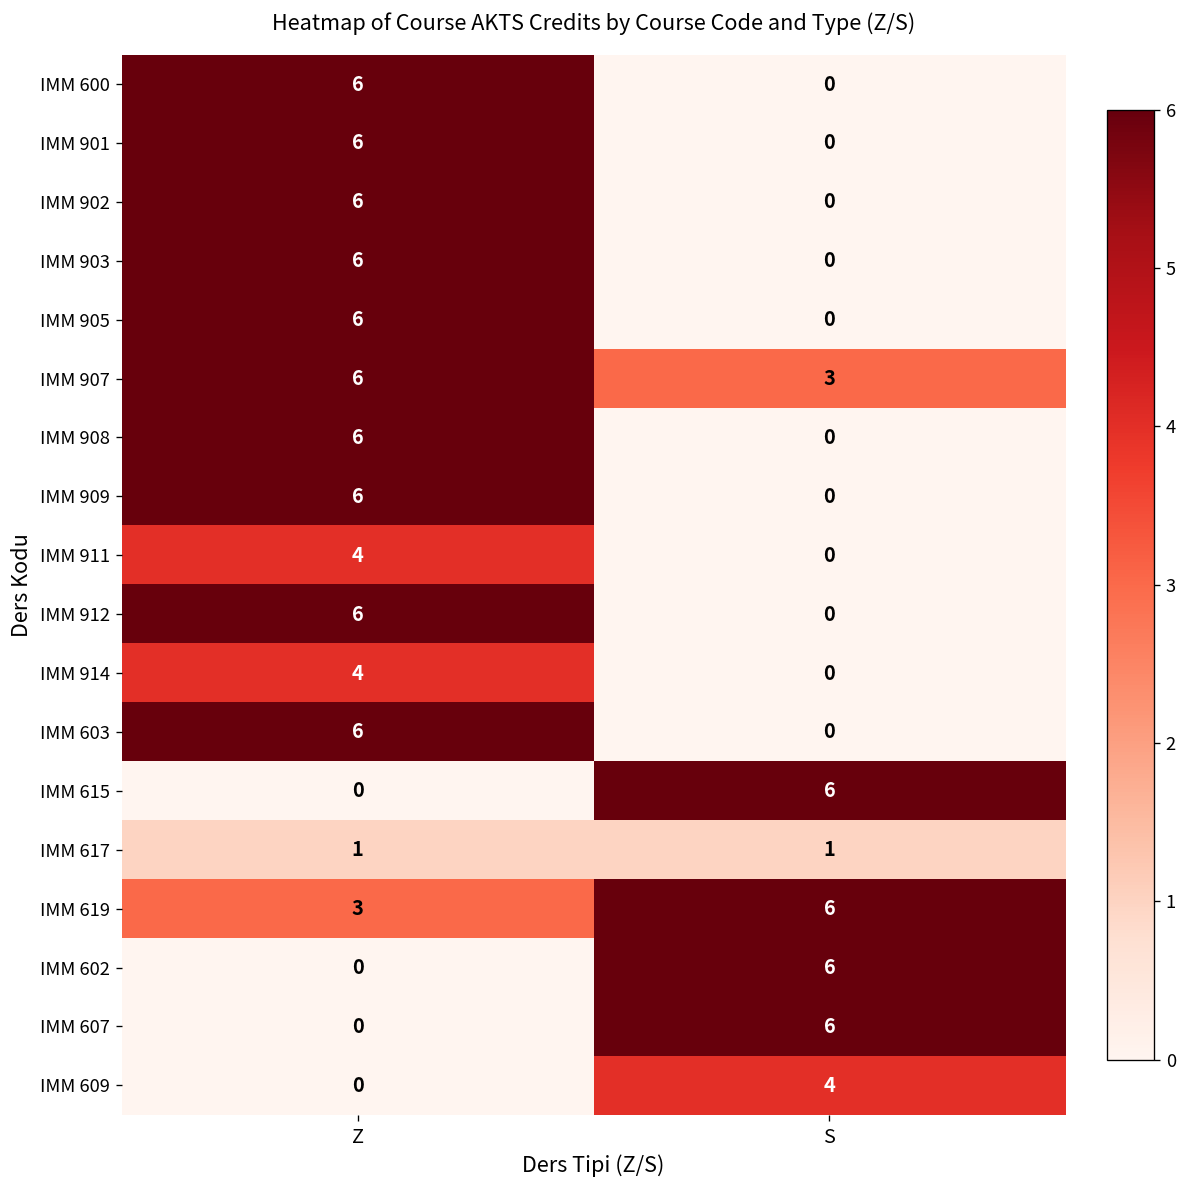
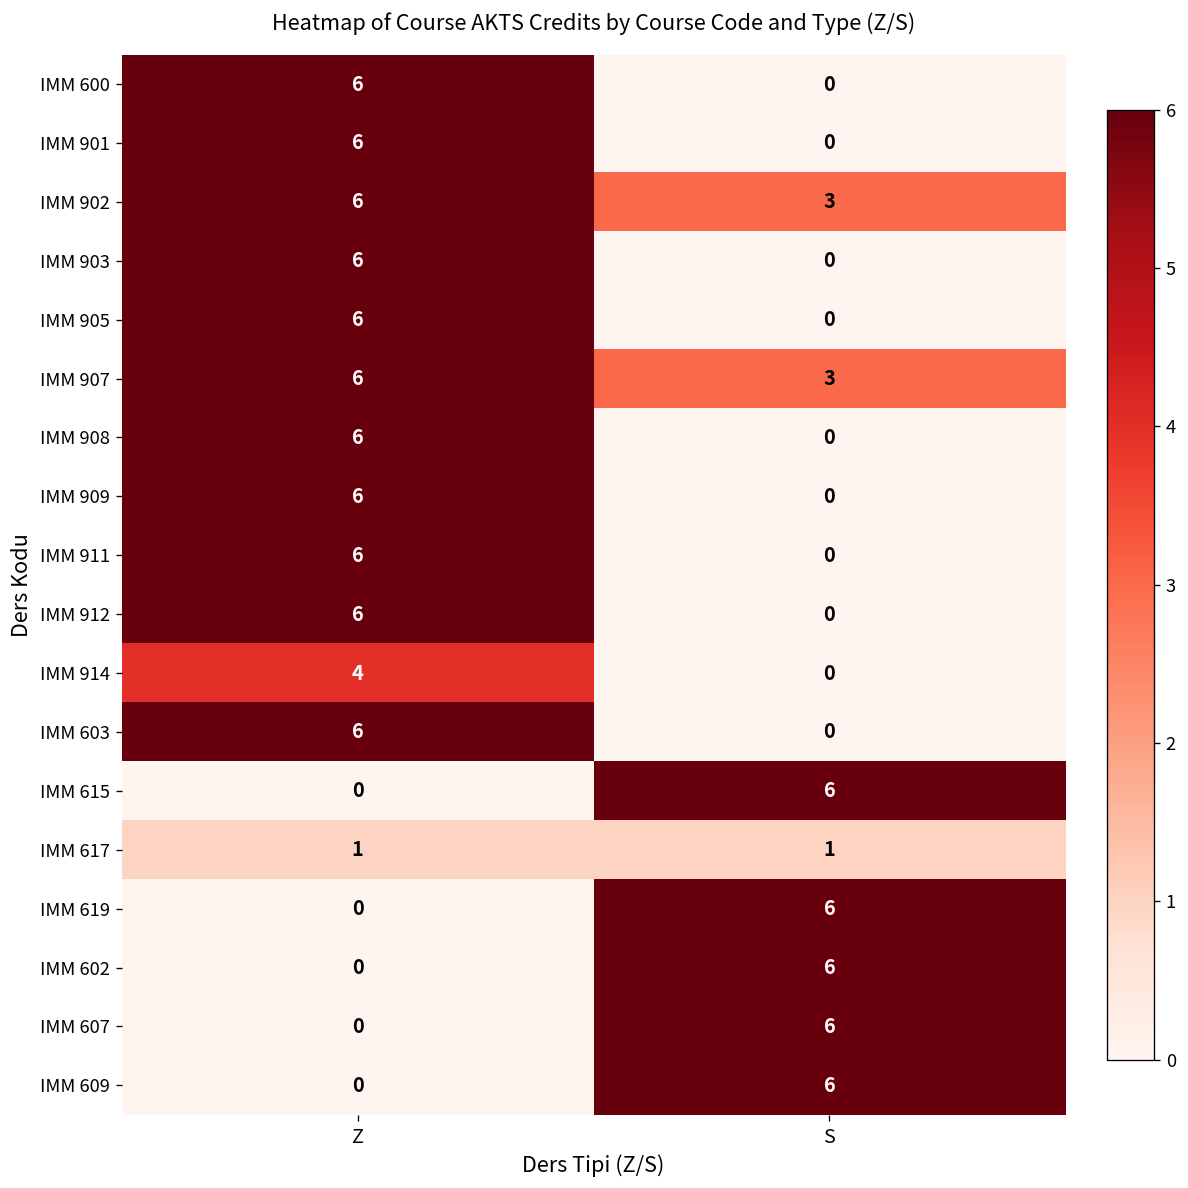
  {
    "IMM 600": {
      "Z": 6,
      "S": 0
    },
    "IMM 901": {
      "Z": 6,
      "S": 0
    },
    "IMM 902": {
      "Z": 6,
-     "S": 0
+     "S": 3
    },
    "IMM 903": {
      "Z": 6,
      "S": 0
    },
    "IMM 905": {
      "Z": 6,
      "S": 0
    },
    "IMM 907": {
      "Z": 6,
      "S": 3
    },
    "IMM 908": {
      "Z": 6,
      "S": 0
    },
    "IMM 909": {
      "Z": 6,
      "S": 0
    },
    "IMM 911": {
-     "Z": 4,
+     "Z": 6,
      "S": 0
    },
    "IMM 912": {
      "Z": 6,
      "S": 0
    },
    "IMM 914": {
      "Z": 4,
      "S": 0
    },
    "IMM 603": {
      "Z": 6,
      "S": 0
    },
    "IMM 615": {
      "Z": 0,
      "S": 6
    },
    "IMM 617": {
      "Z": 1,
      "S": 1
    },
    "IMM 619": {
-     "Z": 3,
+     "Z": 0,
      "S": 6
    },
    "IMM 602": {
      "Z": 0,
      "S": 6
    },
    "IMM 607": {
      "Z": 0,
      "S": 6
    },
    "IMM 609": {
      "Z": 0,
-     "S": 4
+     "S": 6
    }
  }
